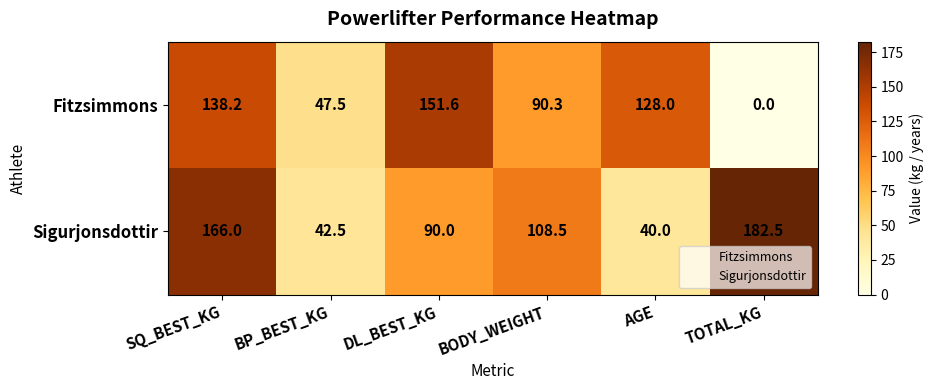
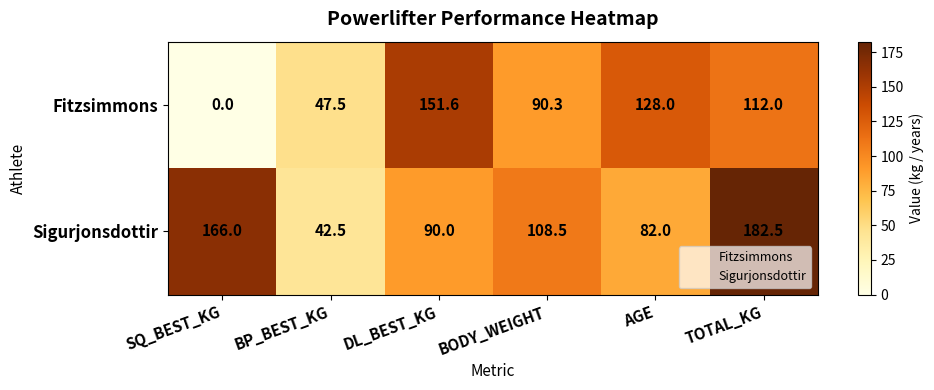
  {
    "Fitzsimmons": {
-     "SQ_BEST_KG": 138.2,
-     "TOTAL_KG": 0.0
+     "SQ_BEST_KG": 0.0,
+     "TOTAL_KG": 112.0
    },
    "Sigurjonsdottir": {
-     "AGE": 40.0
+     "AGE": 82.0
    }
  }
